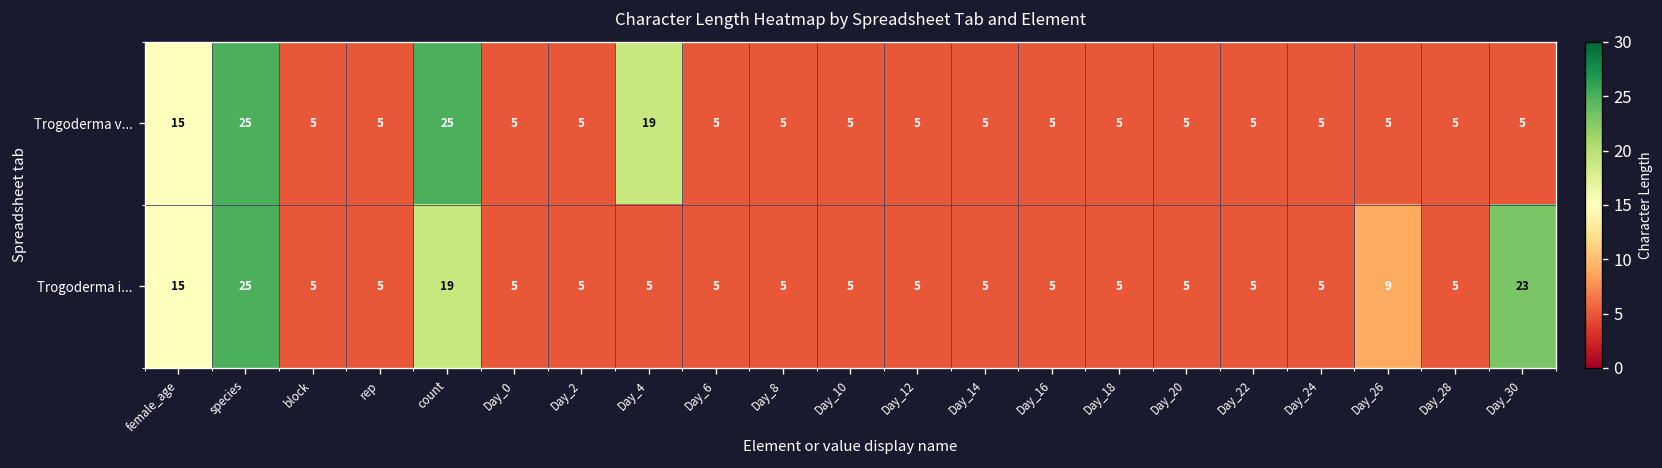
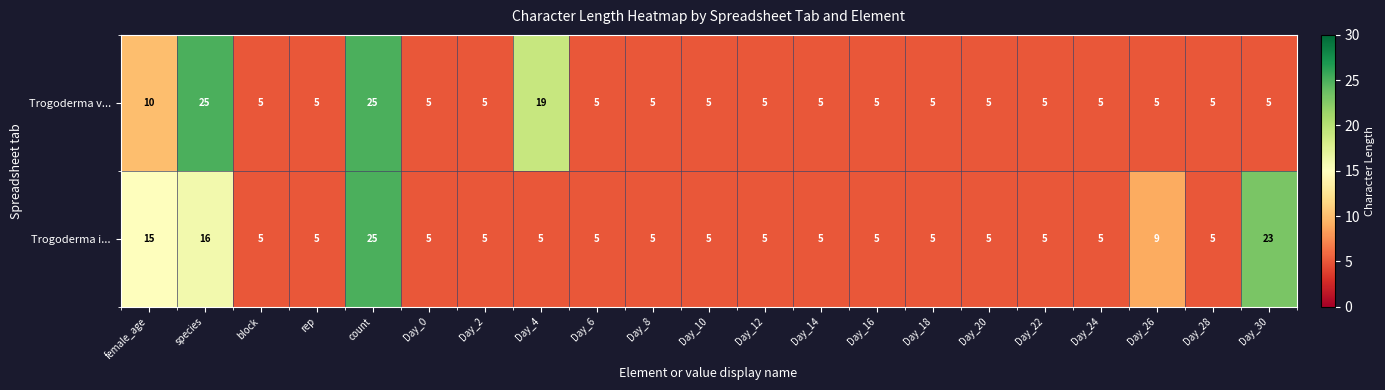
  {
    "Trogoderma v...": {
-     "female_age": 15,
+     "female_age": 10,
      "species": 25,
      "block": 5,
      "rep": 5,
      "count": 25,
      "Day_0": 5,
      "Day_2": 5,
      "Day_4": 19,
      "Day_6": 5,
      "Day_8": 5,
      "Day_10": 5,
      "Day_12": 5,
      "Day_14": 5,
      "Day_16": 5,
      "Day_18": 5,
      "Day_20": 5,
      "Day_22": 5,
      "Day_24": 5,
      "Day_26": 5,
      "Day_28": 5,
      "Day_30": 5
    },
    "Trogoderma i...": {
      "female_age": 15,
-     "species": 25,
+     "species": 16,
      "block": 5,
      "rep": 5,
-     "count": 19,
+     "count": 25,
      "Day_0": 5,
      "Day_2": 5,
      "Day_4": 5,
      "Day_6": 5,
      "Day_8": 5,
      "Day_10": 5,
      "Day_12": 5,
      "Day_14": 5,
      "Day_16": 5,
      "Day_18": 5,
      "Day_20": 5,
      "Day_22": 5,
      "Day_24": 5,
      "Day_26": 9,
      "Day_28": 5,
      "Day_30": 23
    }
  }
